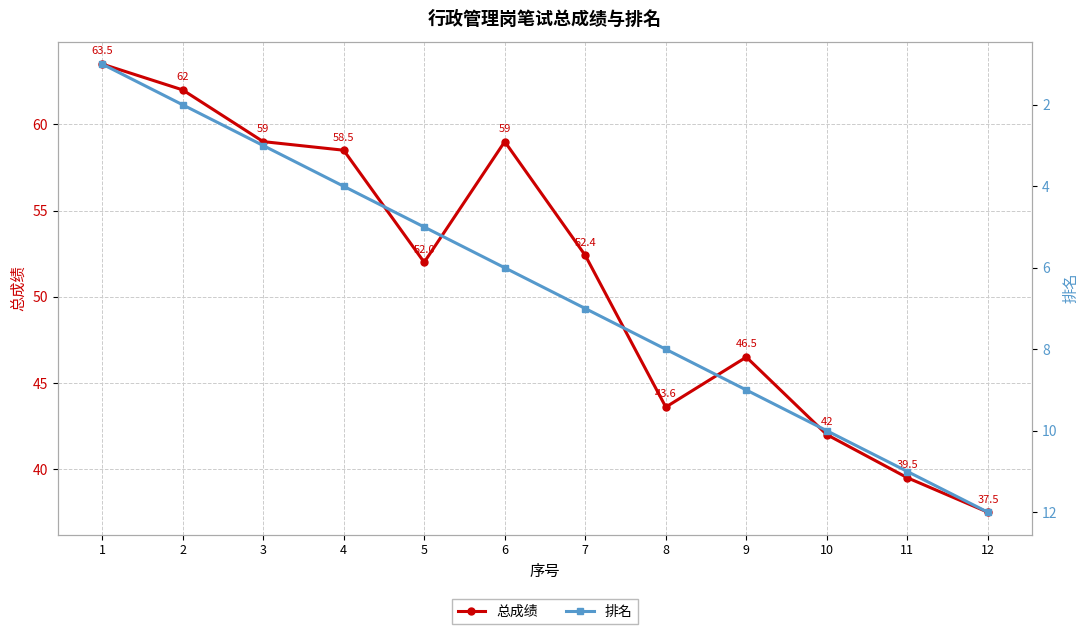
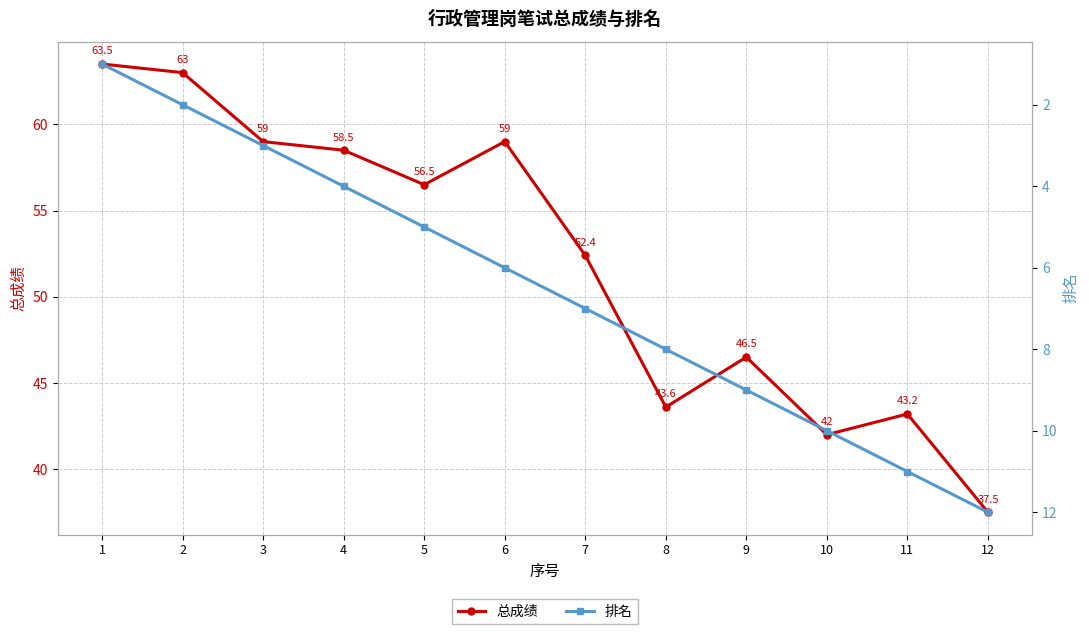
  {
    "总成绩": {
      "1": 63.5,
-     "2": 62,
+     "2": 63,
      "3": 59,
      "4": 58.5,
-     "5": 52.0,
+     "5": 56.5,
      "6": 59,
      "7": 52.4,
      "8": 43.6,
      "9": 46.5,
      "10": 42,
-     "11": 39.5,
+     "11": 43.2,
      "12": 37.5
    }
  }
